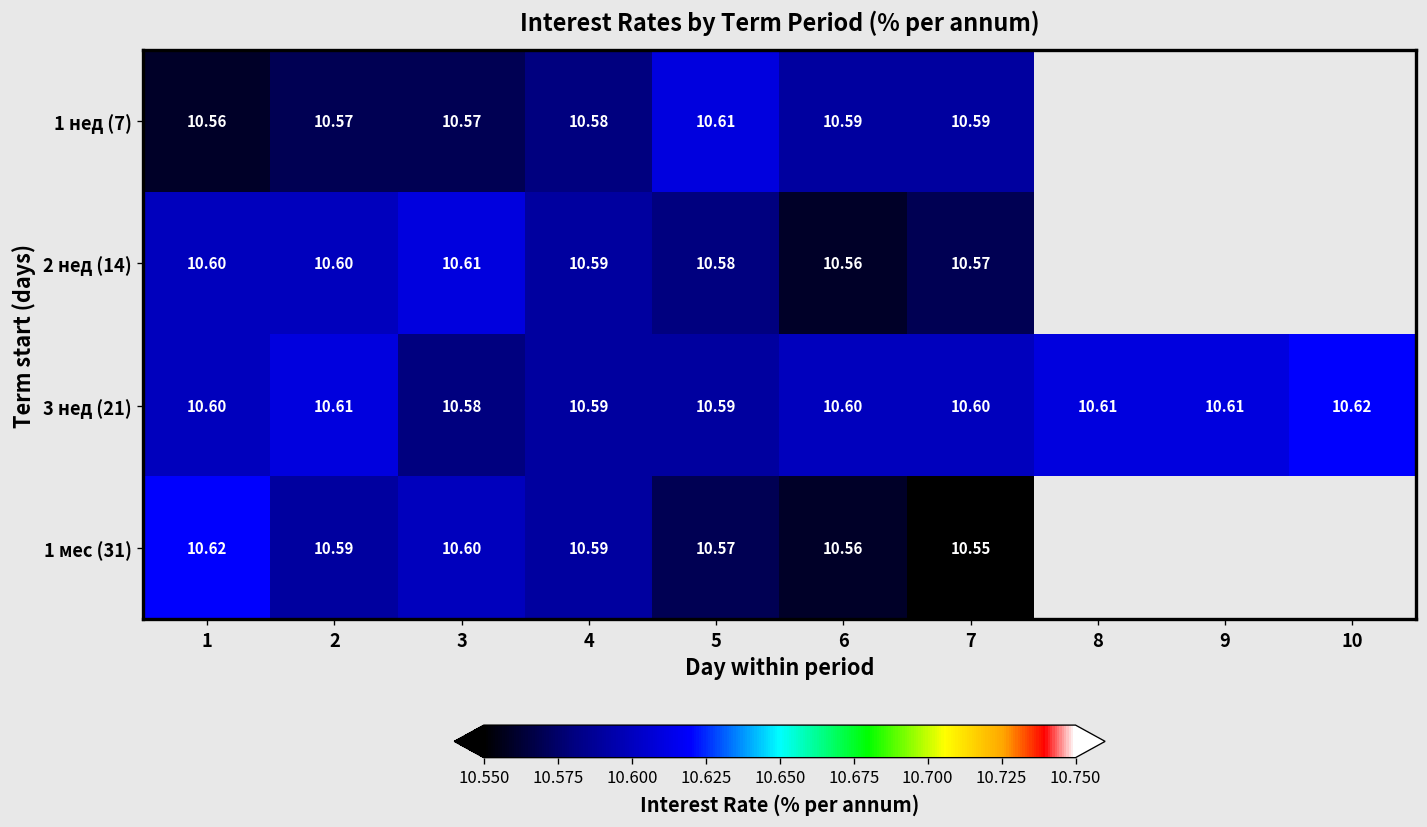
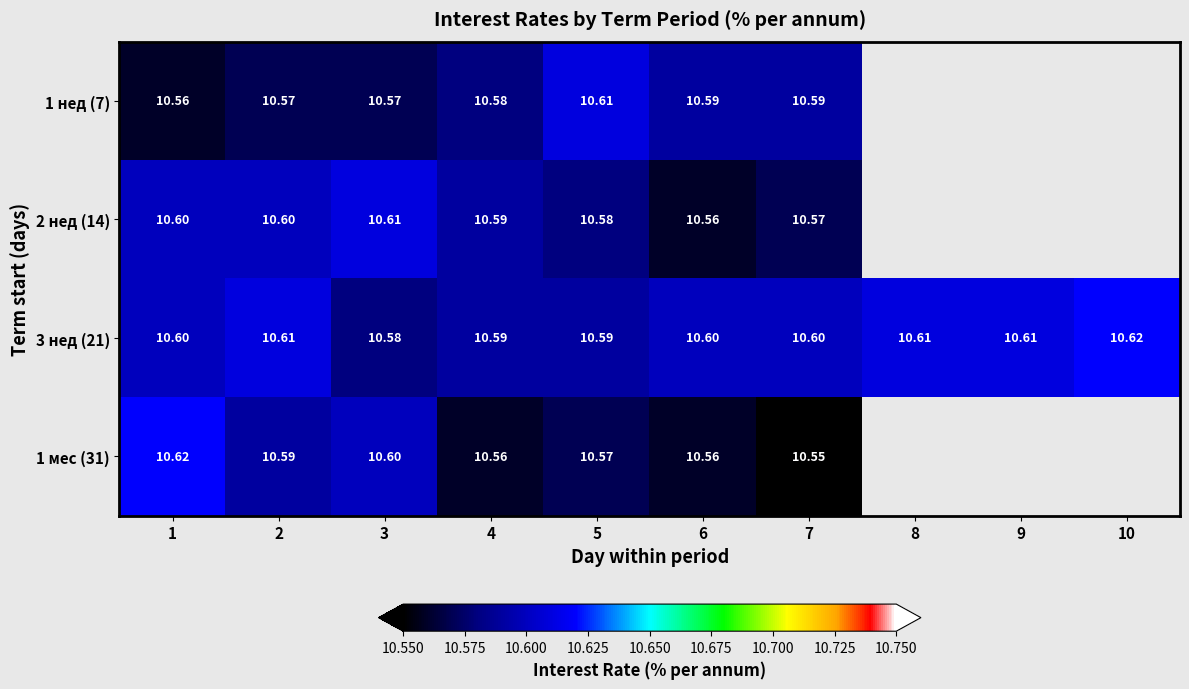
  {
    "1 нед (7)": {
      "1": 10.56,
      "2": 10.57,
      "3": 10.57,
      "4": 10.58,
      "5": 10.61,
      "6": 10.59,
      "7": 10.59
    },
    "2 нед (14)": {
      "1": 10.60,
      "2": 10.60,
      "3": 10.61,
      "4": 10.59,
      "5": 10.58,
      "6": 10.56,
      "7": 10.57
    },
    "3 нед (21)": {
      "1": 10.60,
      "2": 10.61,
      "3": 10.58,
      "4": 10.59,
      "5": 10.59,
      "6": 10.60,
      "7": 10.60,
      "8": 10.61,
      "9": 10.61,
      "10": 10.62
    },
    "1 мес (31)": {
      "1": 10.62,
      "2": 10.59,
      "3": 10.60,
-     "4": 10.59,
+     "4": 10.56,
      "5": 10.57,
      "6": 10.56,
      "7": 10.55
    }
  }
